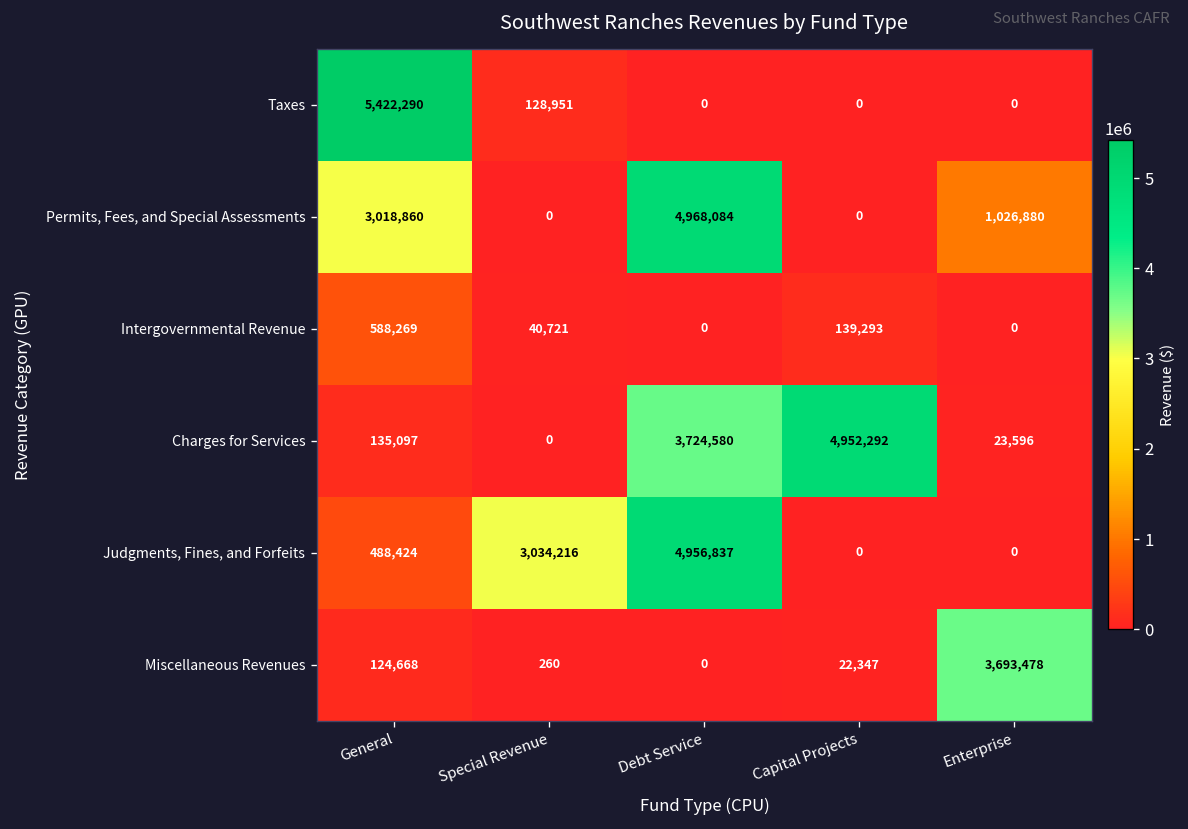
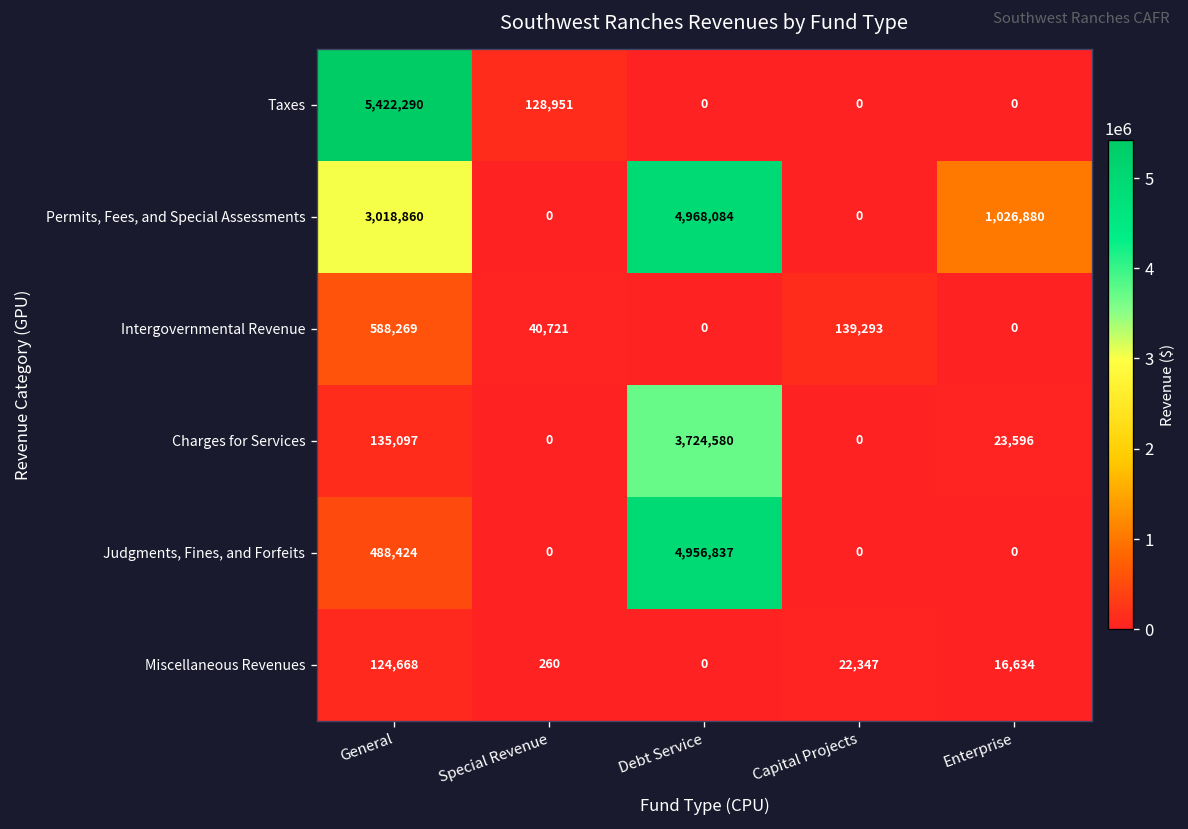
  {
    "Taxes": {
      "General": "5,422,290",
      "Special Revenue": "128,951",
      "Debt Service": "0",
      "Capital Projects": "0",
      "Enterprise": "0"
    },
    "Permits, Fees, and Special Assessments": {
      "General": "3,018,860",
      "Special Revenue": "0",
      "Debt Service": "4,968,084",
      "Capital Projects": "0",
      "Enterprise": "1,026,880"
    },
    "Intergovernmental Revenue": {
      "General": "588,269",
      "Special Revenue": "40,721",
      "Debt Service": "0",
      "Capital Projects": "139,293",
      "Enterprise": "0"
    },
    "Charges for Services": {
      "General": "135,097",
      "Special Revenue": "0",
      "Debt Service": "3,724,580",
-     "Capital Projects": "4,952,292",
+     "Capital Projects": "0",
      "Enterprise": "23,596"
    },
    "Judgments, Fines, and Forfeits": {
      "General": "488,424",
-     "Special Revenue": "3,034,216",
+     "Special Revenue": "0",
      "Debt Service": "4,956,837",
      "Capital Projects": "0",
      "Enterprise": "0"
    },
    "Miscellaneous Revenues": {
      "General": "124,668",
      "Special Revenue": "260",
      "Debt Service": "0",
      "Capital Projects": "22,347",
-     "Enterprise": "3,693,478"
+     "Enterprise": "16,634"
    }
  }
